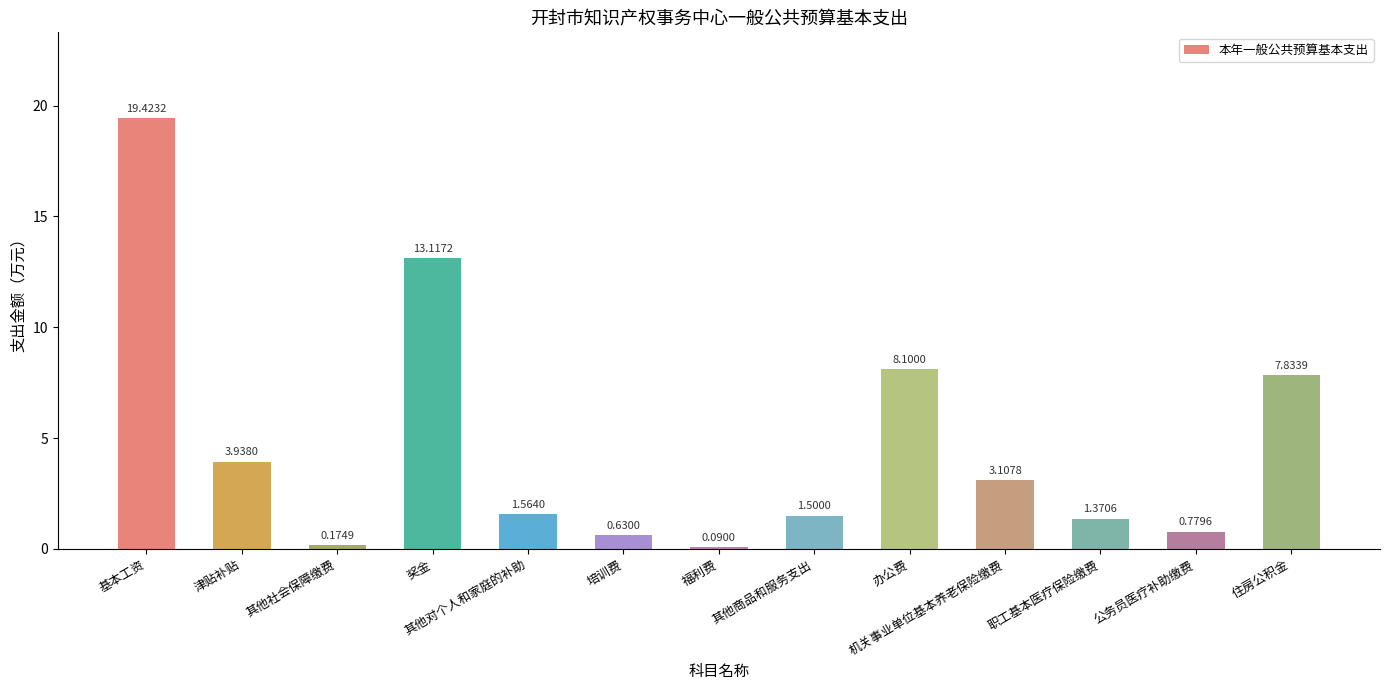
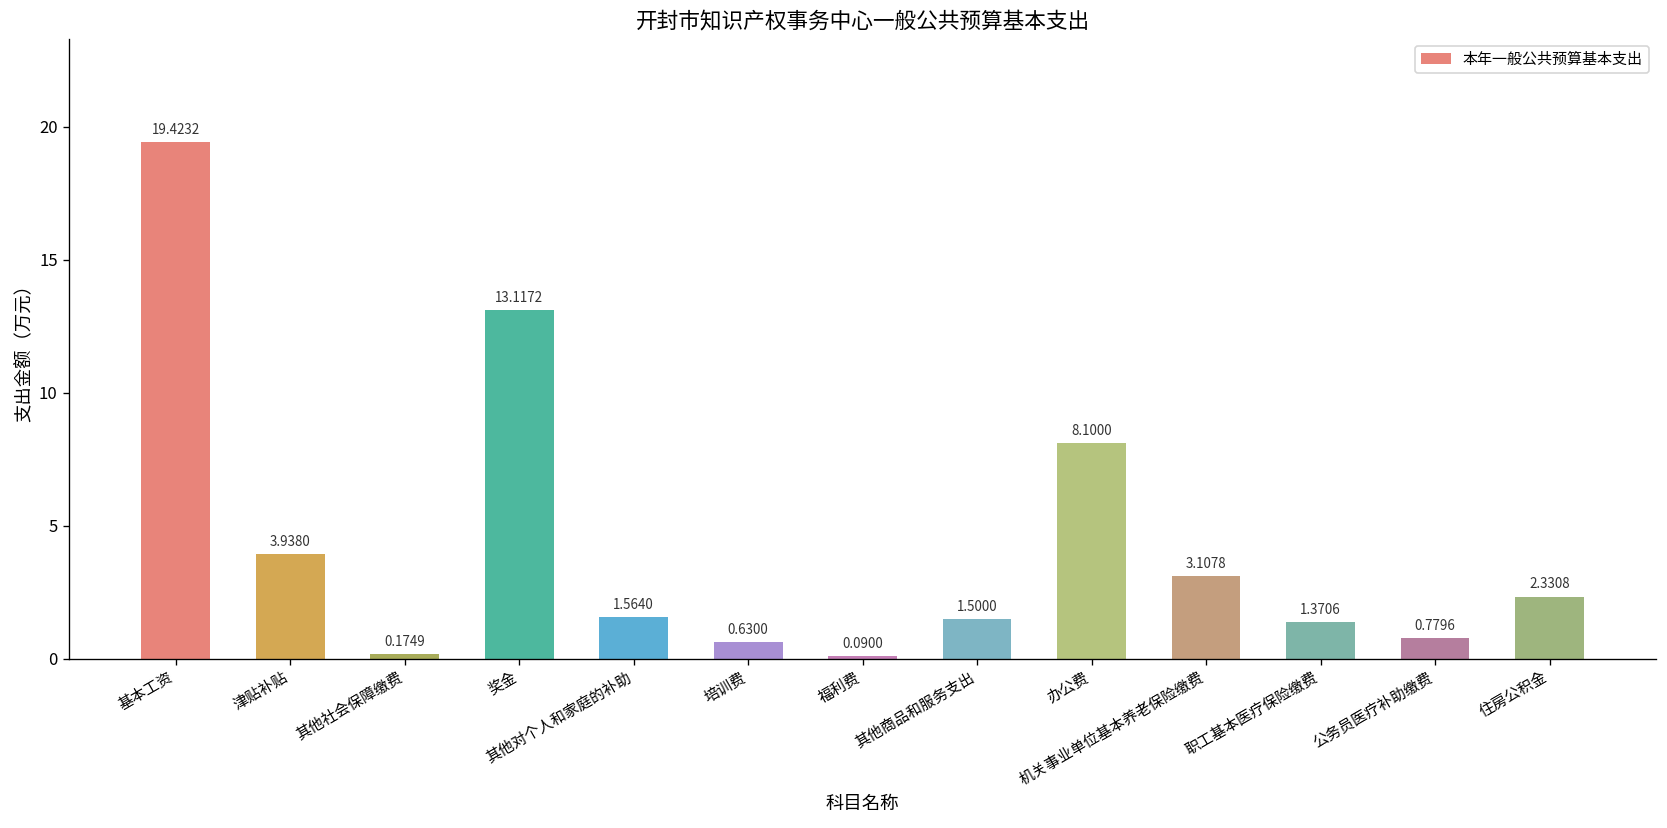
  {
    "基本工资": 19.4232,
    "津贴补贴": 3.9380,
    "其他社会保障缴费": 0.1749,
    "奖金": 13.1172,
    "其他对个人和家庭的补助": 1.5640,
    "培训费": 0.6300,
    "福利费": 0.0900,
    "其他商品和服务支出": 1.5000,
    "办公费": 8.1000,
    "机关事业单位基本养老保险缴费": 3.1078,
    "职工基本医疗保险缴费": 1.3706,
    "公务员医疗补助缴费": 0.7796,
-   "住房公积金": 7.8339
+   "住房公积金": 2.3308
  }
